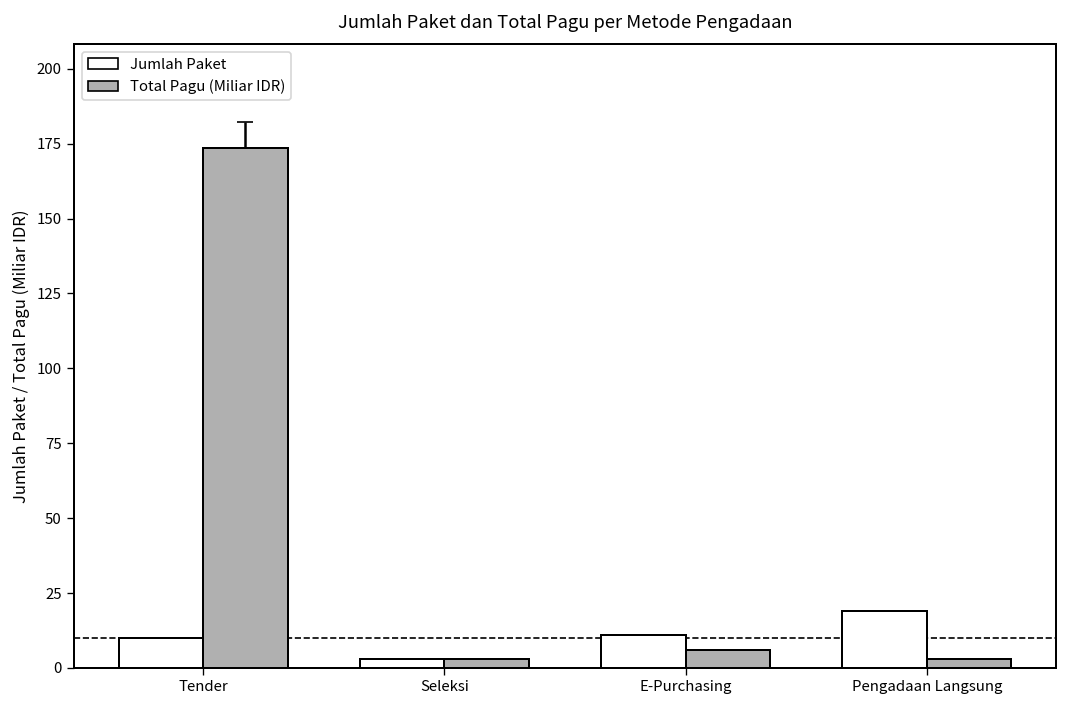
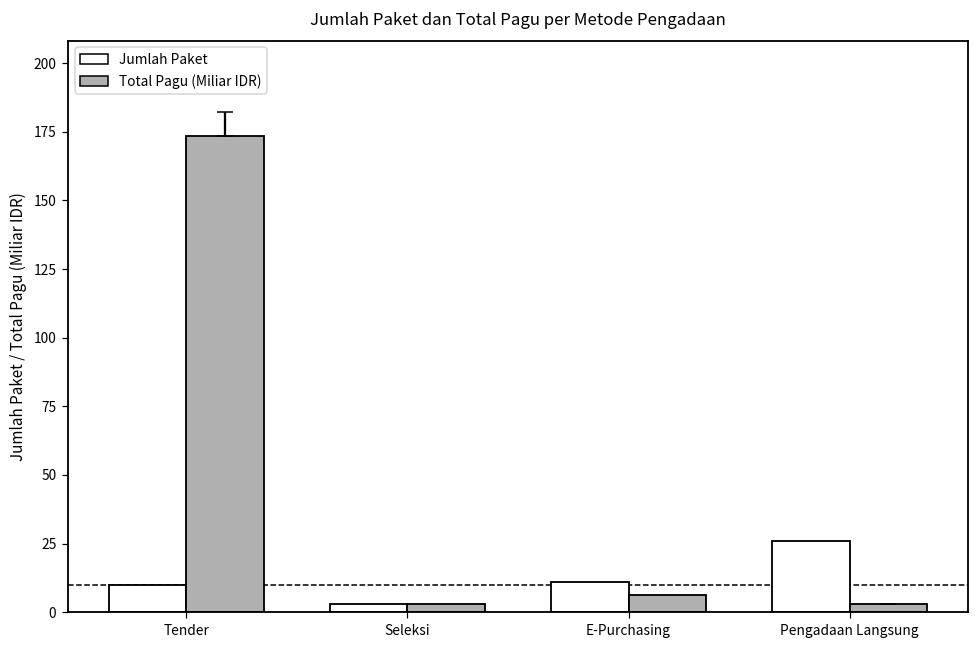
  {
    "Jumlah Paket": {
      "Tender": 10,
      "Seleksi": 3,
      "E-Purchasing": 11,
-     "Pengadaan Langsung": 19
+     "Pengadaan Langsung": 26
    },
    "Total Pagu (Miliar IDR)": {
      "Tender": 173,
      "Seleksi": 3,
      "E-Purchasing": 6,
      "Pengadaan Langsung": 3
    }
  }
